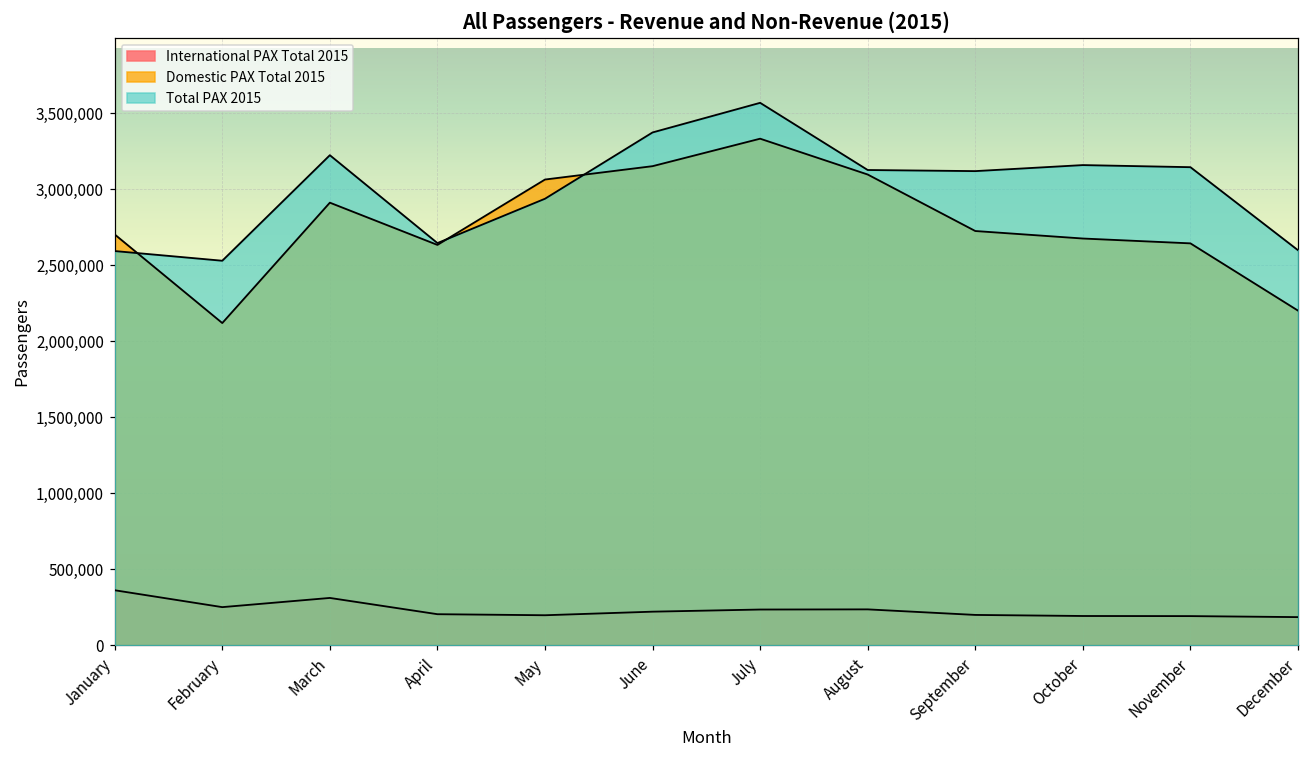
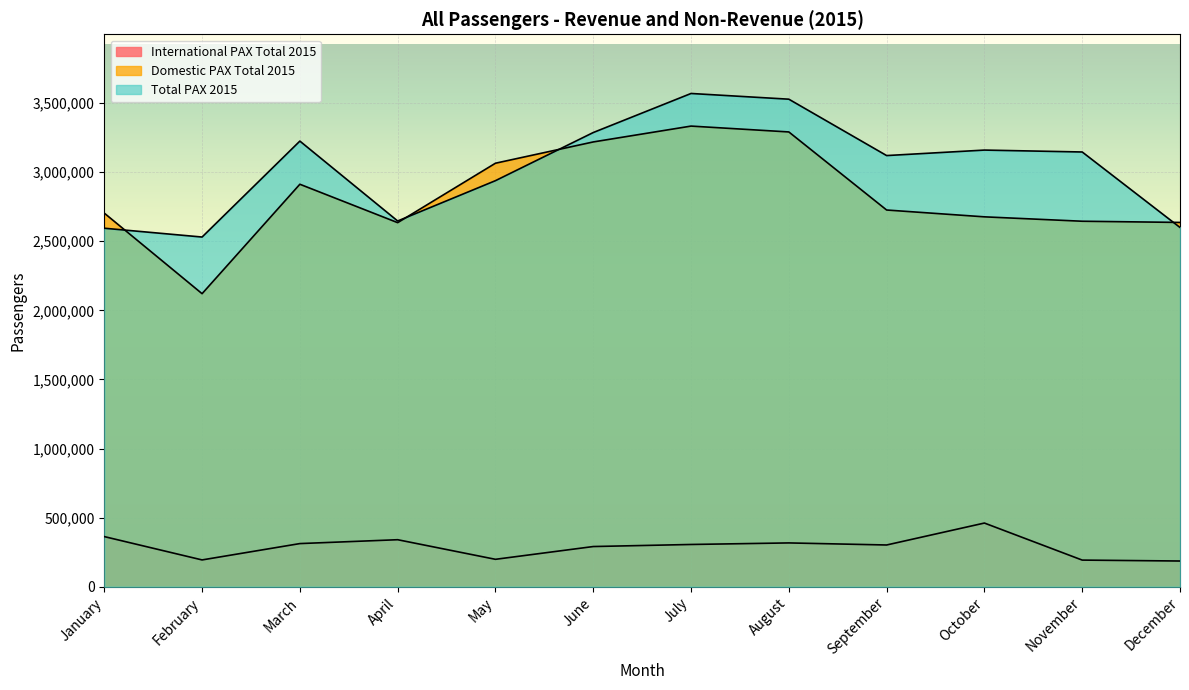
  {
    "International PAX Total 2015": {
      "January": "360,000",
-     "February": "250,000",
+     "February": "190,000",
      "March": "310,000",
-     "April": "210,000",
+     "April": "340,000",
      "May": "200,000",
-     "June": "220,000",
-     "July": "240,000",
-     "August": "240,000",
-     "September": "200,000",
-     "October": "190,000",
+     "June": "290,000",
+     "July": "310,000",
+     "August": "320,000",
+     "September": "300,000",
+     "October": "460,000",
      "November": "190,000",
      "December": "190,000"
    },
    "Domestic PAX Total 2015": {
      "January": "2,700,000",
      "February": "2,120,000",
      "March": "2,910,000",
      "May": "3,060,000",
-     "June": "3,150,000",
+     "June": "3,220,000",
      "July": "3,330,000",
-     "August": "3,100,000",
+     "August": "3,290,000",
      "September": "2,730,000",
      "October": "2,680,000",
      "November": "2,640,000",
-     "December": "2,200,000"
+     "December": "2,640,000"
    },
    "Total PAX 2015": {
      "January": "2,590,000",
      "February": "2,530,000",
      "March": "3,220,000",
      "May": "2,940,000",
-     "June": "3,370,000",
+     "June": "3,290,000",
      "July": "3,570,000",
-     "August": "3,130,000",
+     "August": "3,530,000",
      "September": "3,120,000",
      "October": "3,160,000",
      "November": "3,150,000",
      "December": "2,600,000"
    }
  }
